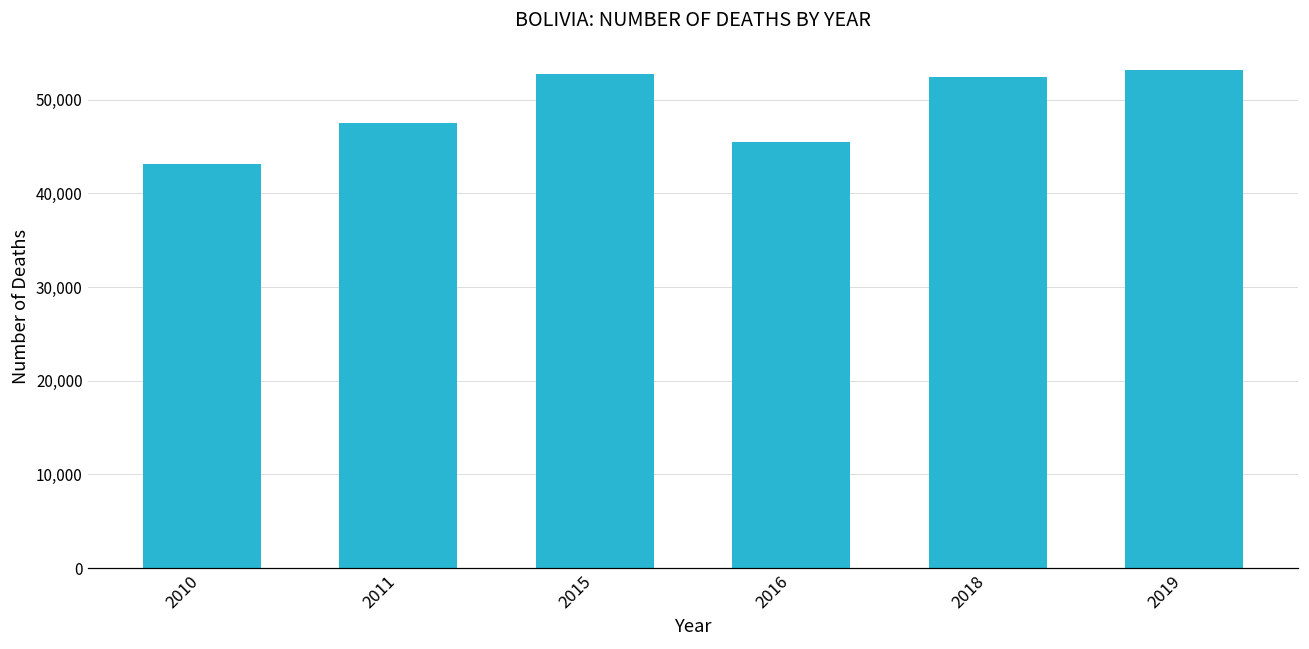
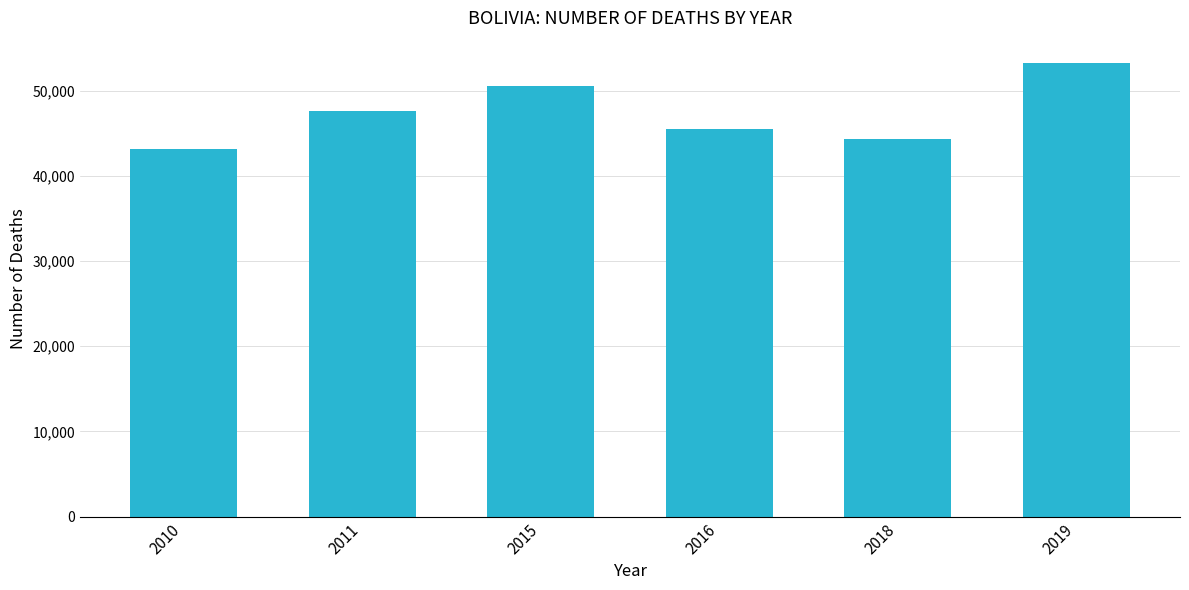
  {
    "2010": "43,000",
    "2011": "48,000",
-   "2015": "53,000",
+   "2015": "50,000",
    "2016": "45,000",
-   "2018": "52,000",
+   "2018": "44,000",
    "2019": "53,000"
  }
